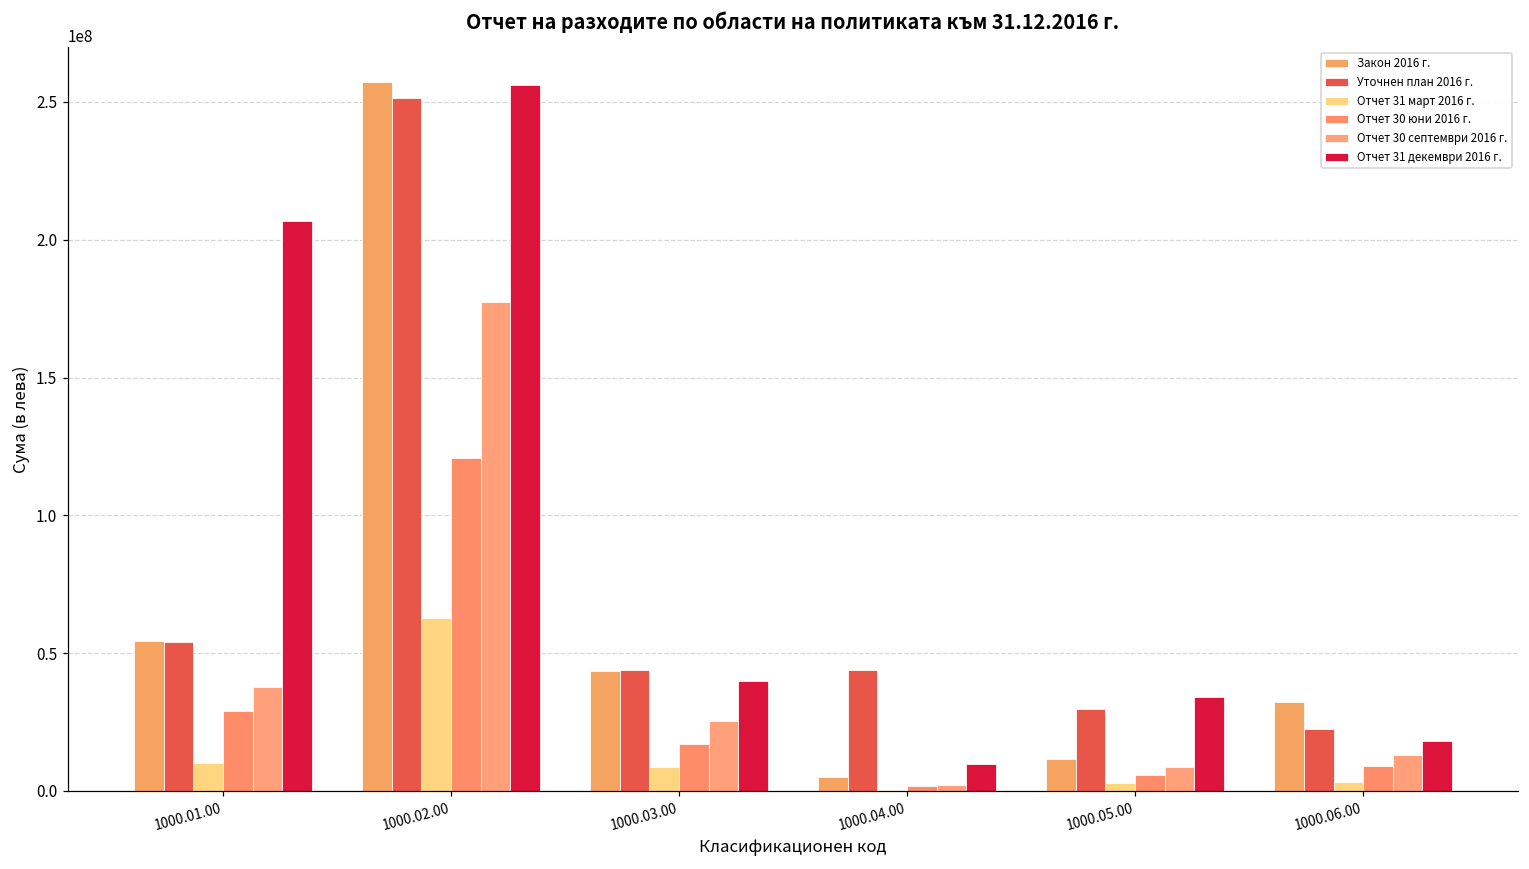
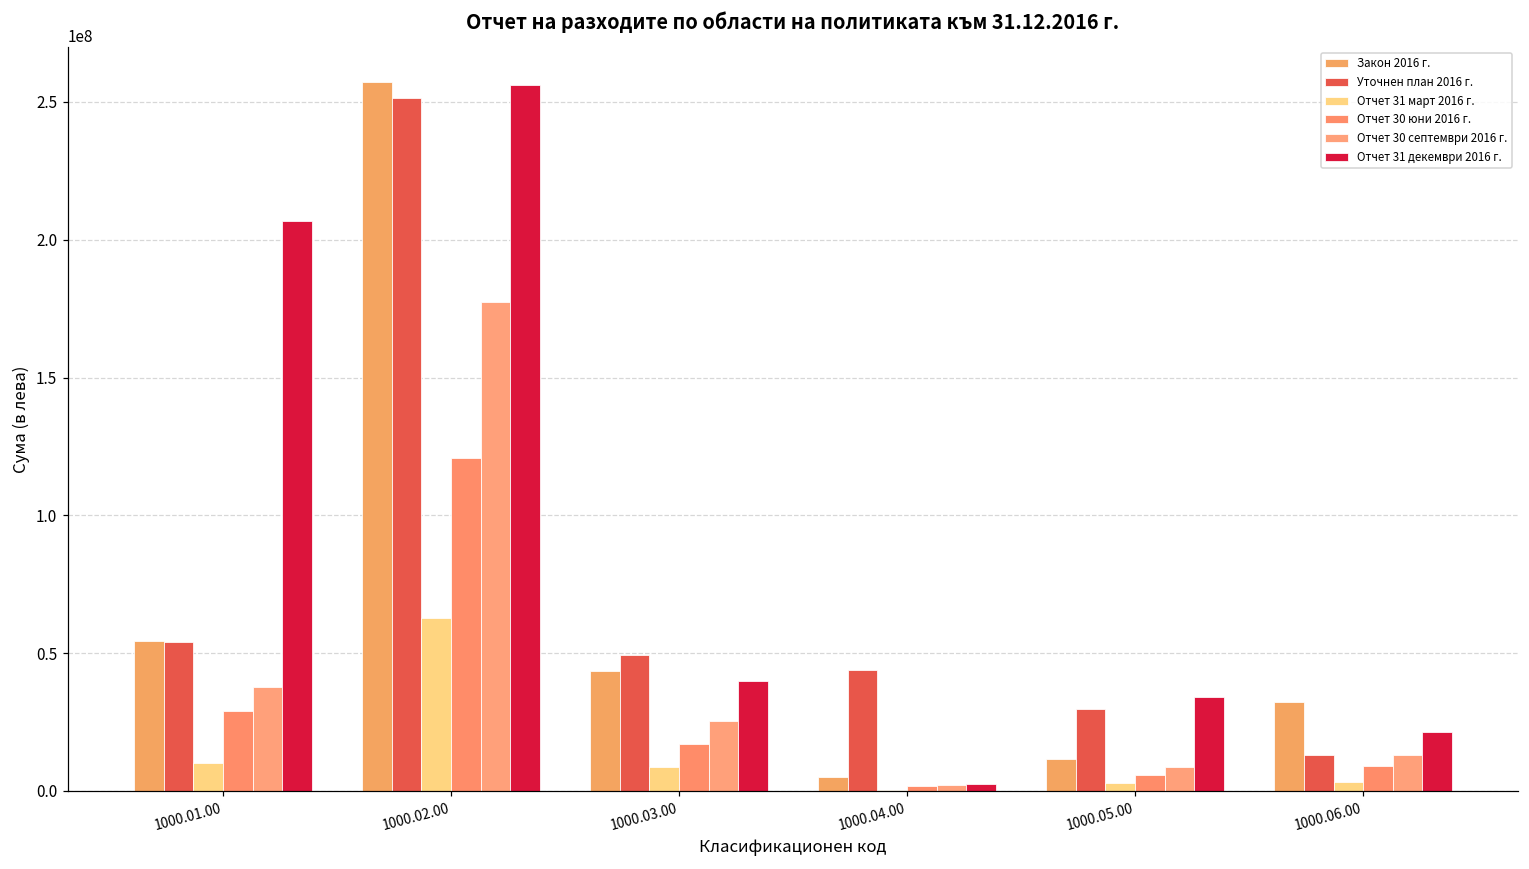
  {
    "Уточнен план 2016 г.": {
      "1000.01.00": 54000000,
      "1000.02.00": 251000000,
-     "1000.03.00": 44000000,
+     "1000.03.00": 49000000,
      "1000.04.00": 44000000,
      "1000.05.00": 30000000,
-     "1000.06.00": 23000000
+     "1000.06.00": 13000000
    },
    "Отчет 31 декември 2016 г.": {
      "1000.01.00": 207000000,
      "1000.02.00": 256000000,
      "1000.03.00": 40000000,
-     "1000.04.00": 10000000,
+     "1000.04.00": 2000000,
      "1000.05.00": 34000000,
-     "1000.06.00": 18000000
+     "1000.06.00": 21000000
    }
  }
